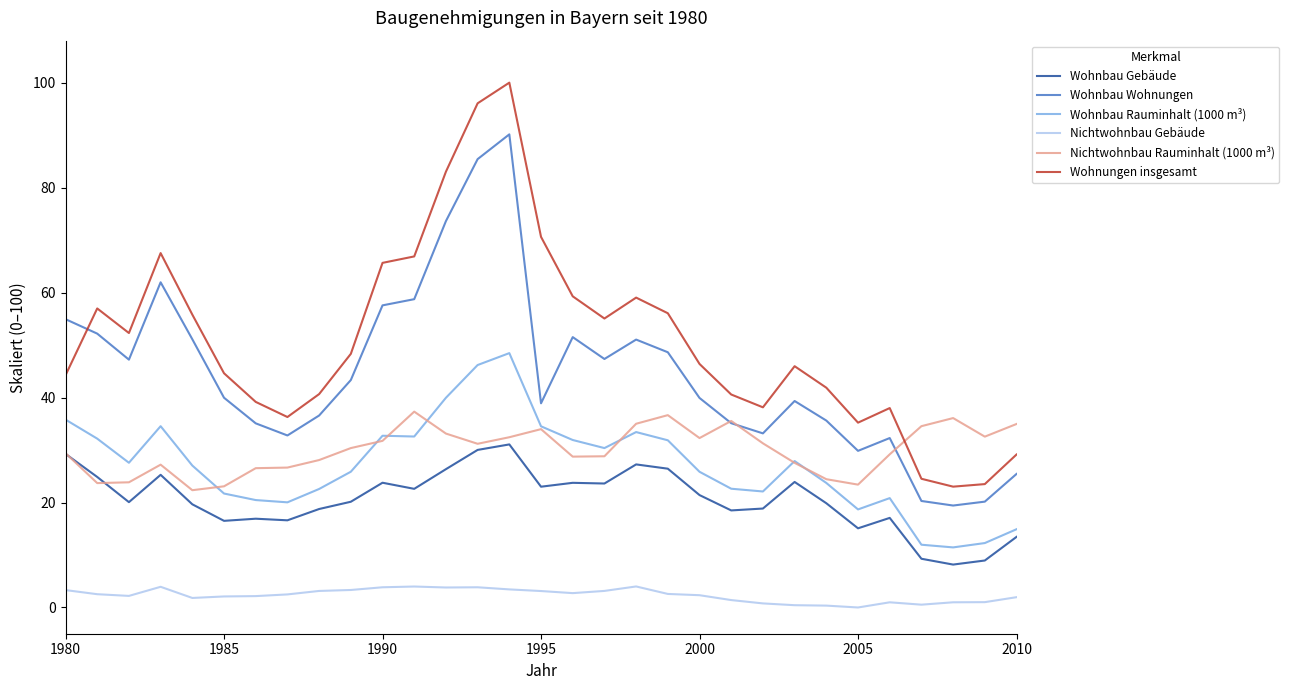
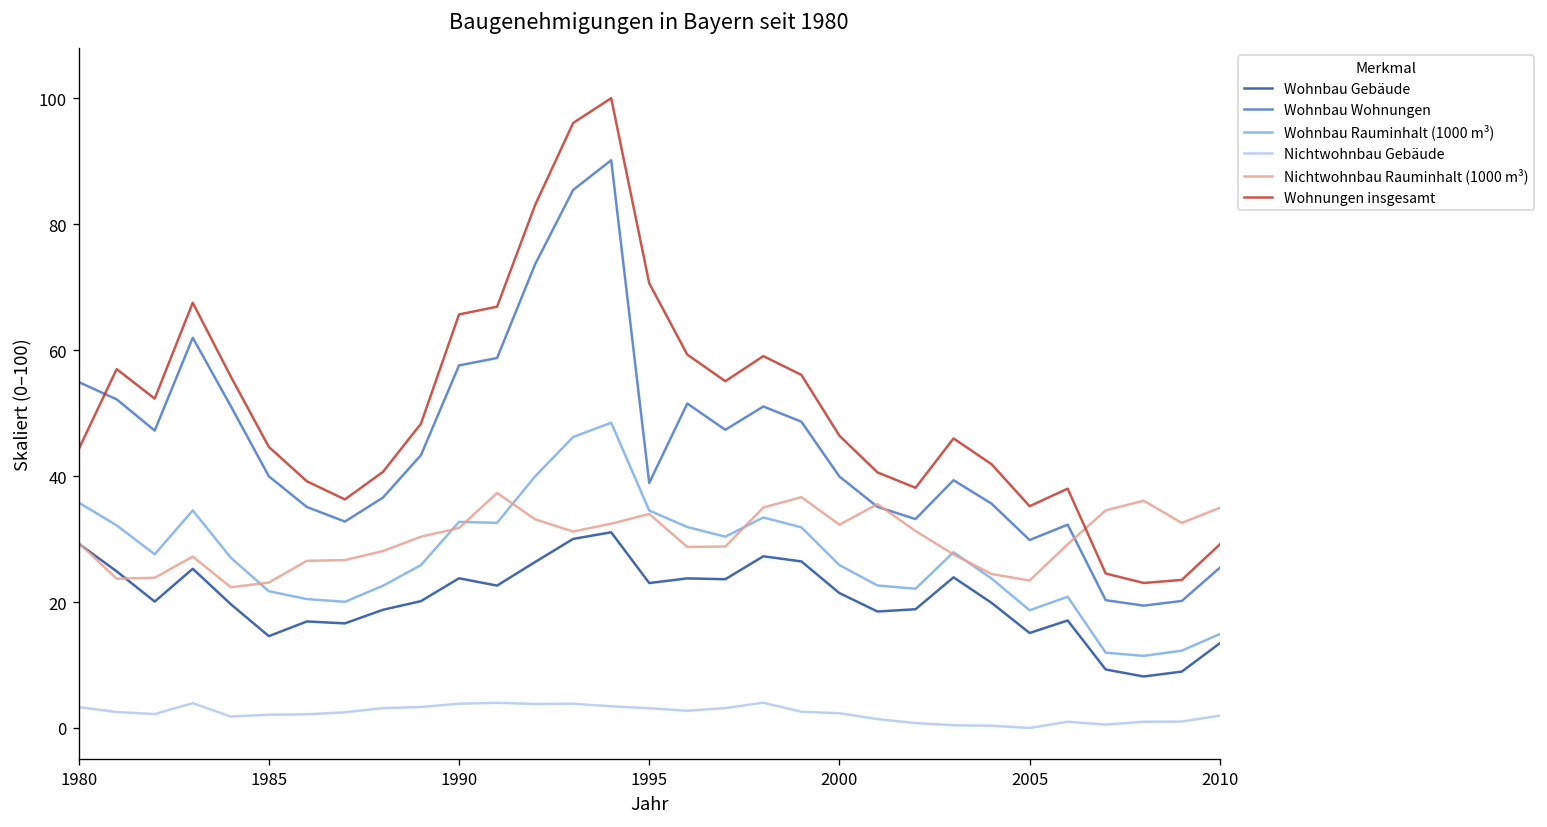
  {
    "Wohnbau Gebäude": {
-     "1985": 17,
+     "1985": 15,
      "1990": 24,
      "1995": 23,
      "2000": 21,
      "2005": 15,
      "2010": 13
    },
    "Wohnbau Wohnungen": {
      "1980": 55,
      "1985": 40,
      "1990": 58,
      "1995": 39,
      "2000": 40,
      "2005": 30,
      "2010": 25
    },
    "Wohnbau Rauminhalt (1000 m³)": {
      "1980": 36,
      "1985": 22,
      "1990": 33,
      "1995": 35,
      "2000": 26,
      "2005": 19,
      "2010": 15
    },
    "Nichtwohnbau Gebäude": {
      "1980": 3,
      "1985": 2,
      "1990": 4,
      "1995": 3,
      "2000": 2,
      "2005": 0,
      "2010": 2
    },
    "Nichtwohnbau Rauminhalt (1000 m³)": {
      "1985": 23,
      "1990": 32,
      "1995": 34,
      "2000": 32,
      "2005": 23,
      "2010": 35
    },
    "Wohnungen insgesamt": {
      "1980": 44,
      "1985": 45,
      "1990": 66,
      "1995": 71,
      "2000": 46,
      "2005": 35,
      "2010": 29
    }
  }
